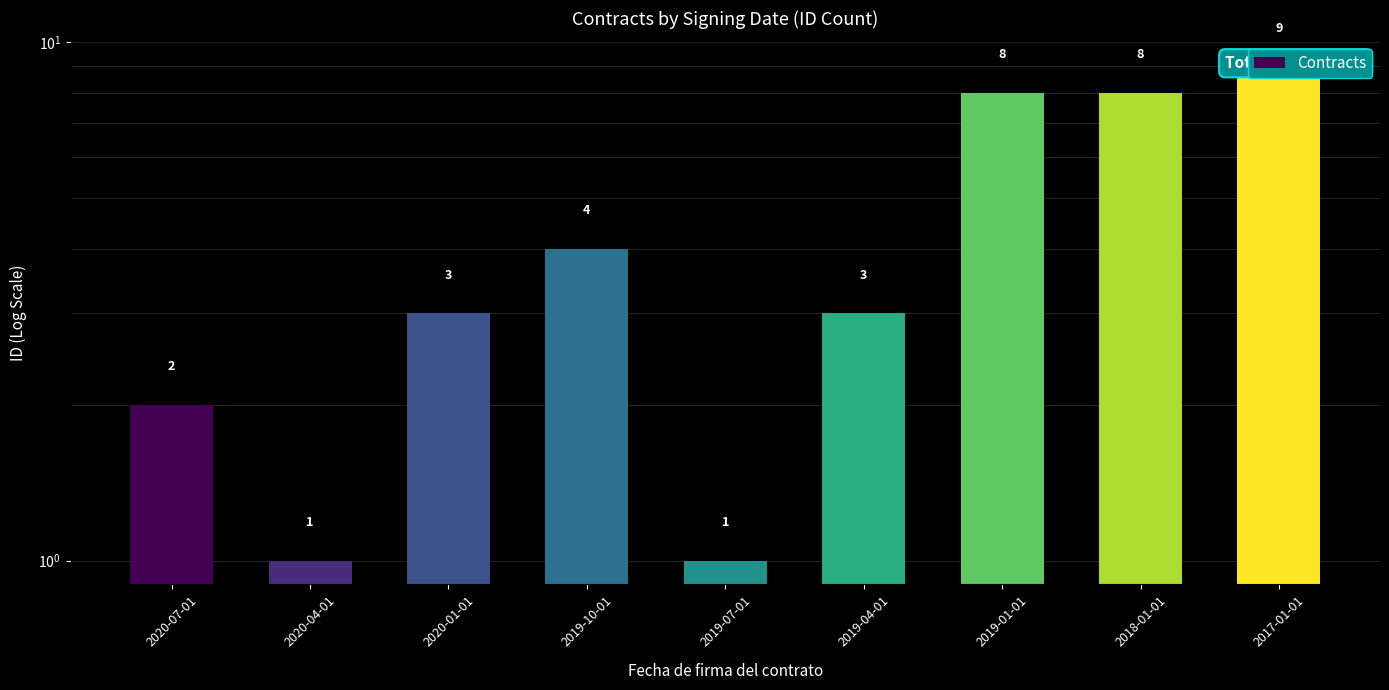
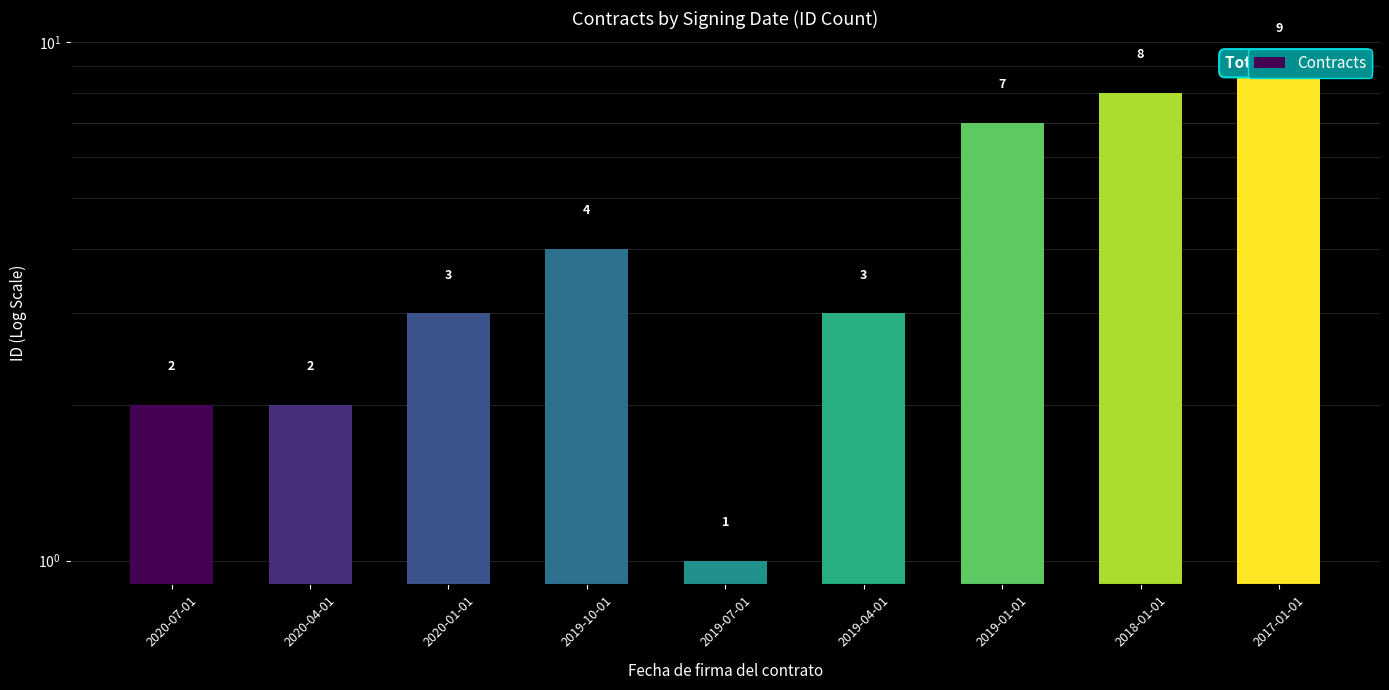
  {
-   "2020-04-01": 1,
-   "2019-01-01": 8
+   "2020-04-01": 2,
+   "2019-01-01": 7
  }
